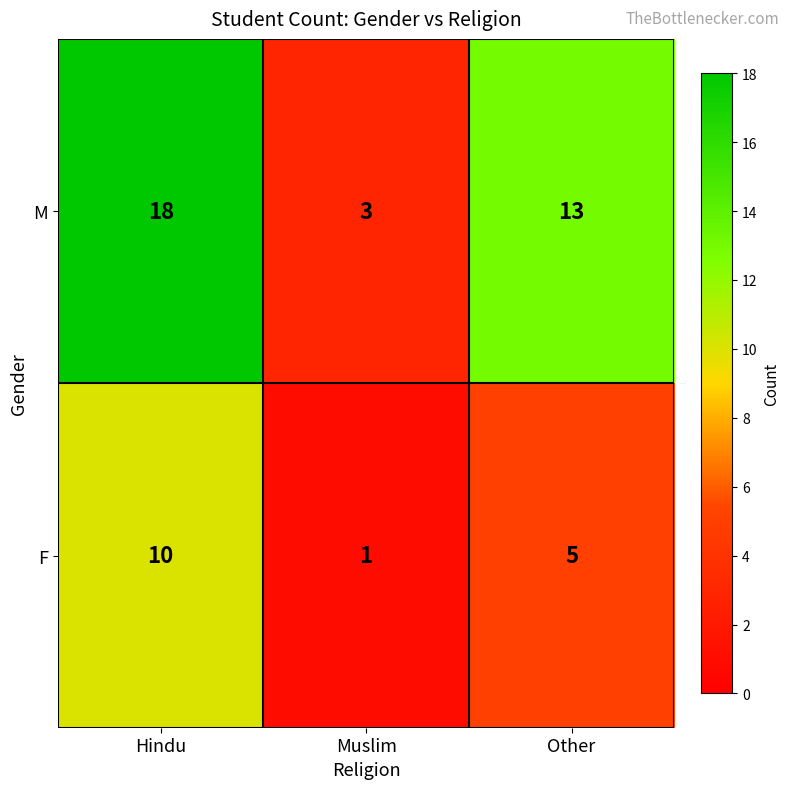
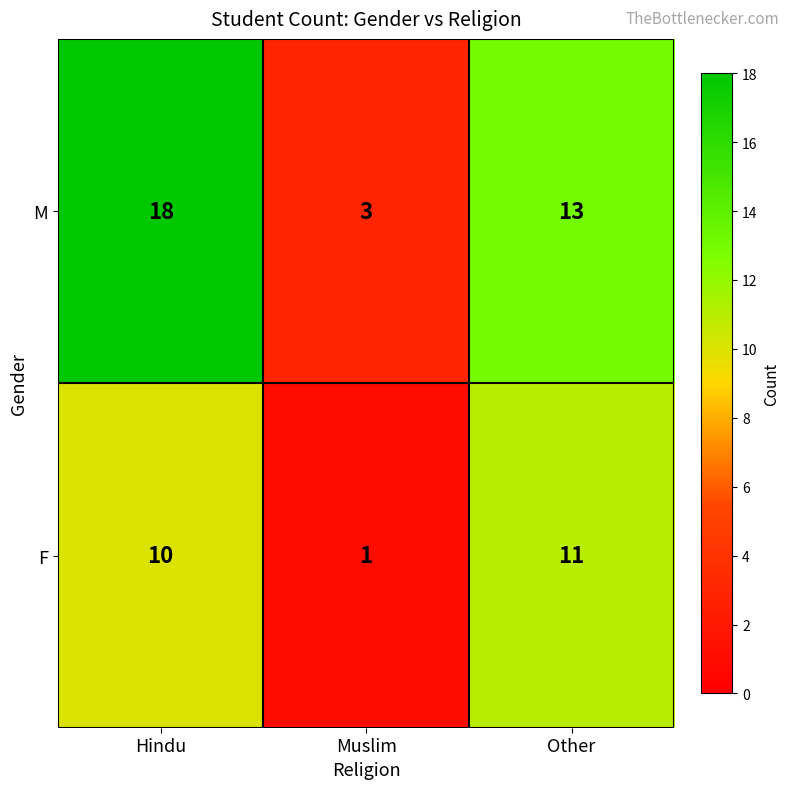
  {
    "M": {
      "Hindu": 18,
      "Muslim": 3,
      "Other": 13
    },
    "F": {
      "Hindu": 10,
      "Muslim": 1,
-     "Other": 5
+     "Other": 11
    }
  }
